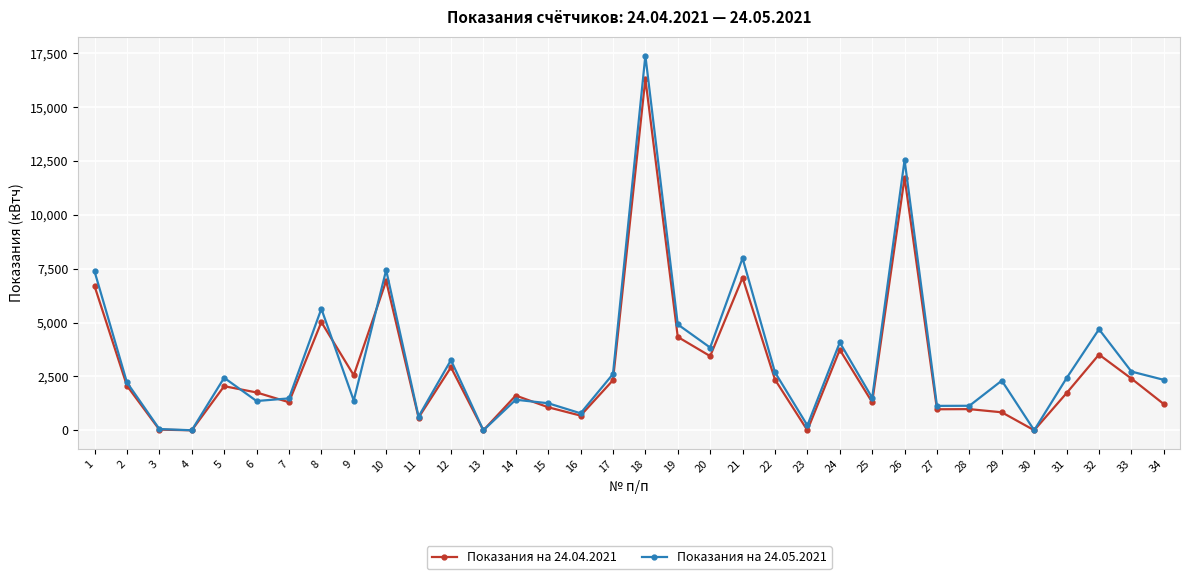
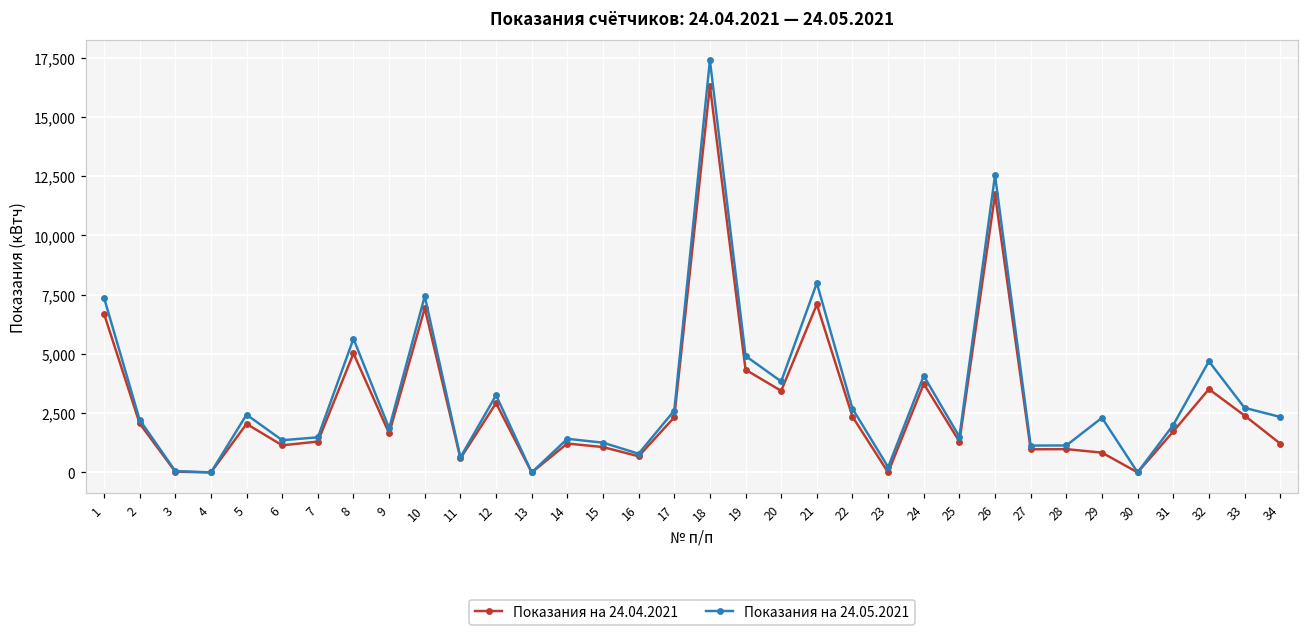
  {
    "Показания на 24.04.2021": {
      "1": "6,700",
      "2": "2,100",
      "5": "2,000",
-     "6": "1,800",
+     "6": "1,100",
      "7": "1,300",
      "8": "5,000",
-     "9": "2,600",
+     "9": "1,600",
      "10": "6,900",
      "12": "2,900",
-     "14": "1,600",
+     "14": "1,200",
      "15": "1,100",
      "17": "2,300",
      "18": "16,300",
      "19": "4,300",
      "20": "3,400",
      "21": "7,100",
      "22": "2,400",
      "23": "0",
      "24": "3,700",
      "25": "1,300",
      "26": "11,700",
      "27": "1,000",
      "28": "1,000",
      "29": "800",
      "31": "1,700",
      "32": "3,500",
      "33": "2,400",
      "34": "1,200"
    },
    "Показания на 24.05.2021": {
      "1": "7,400",
      "2": "2,200",
      "5": "2,400",
      "6": "1,400",
      "7": "1,500",
      "8": "5,600",
-     "9": "1,400",
+     "9": "1,900",
      "10": "7,400",
      "12": "3,300",
      "14": "1,400",
      "15": "1,300",
      "17": "2,600",
      "18": "17,400",
      "19": "4,900",
      "20": "3,800",
      "21": "8,000",
      "22": "2,700",
      "23": "200",
      "24": "4,100",
      "25": "1,500",
      "26": "12,500",
      "27": "1,100",
      "28": "1,100",
      "29": "2,300",
-     "31": "2,400",
+     "31": "2,000",
      "32": "4,700",
      "33": "2,700",
      "34": "2,300"
    }
  }
